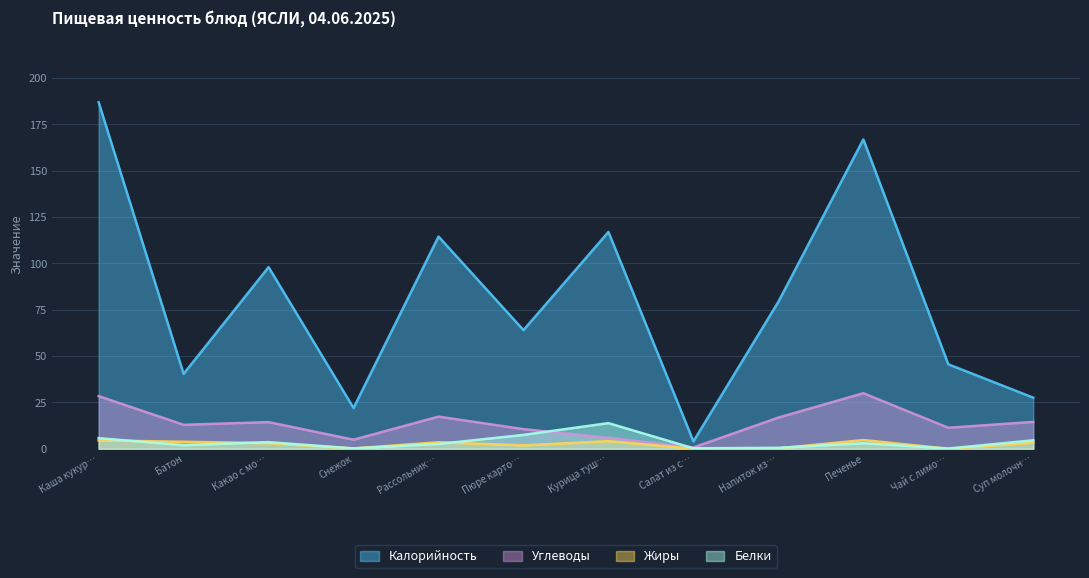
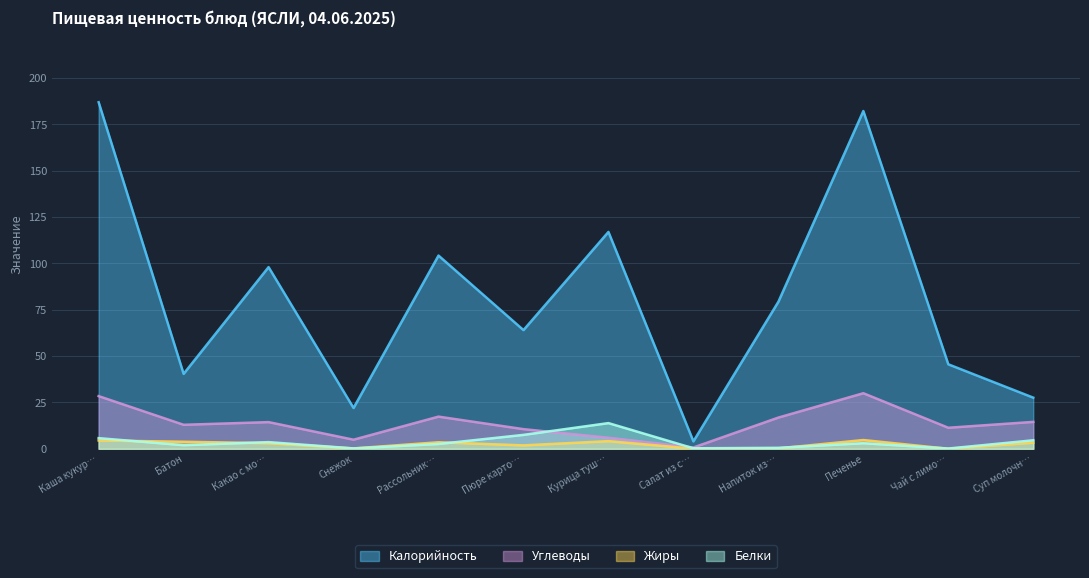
  {
    "Калорийность": {
      "Каша кукур…": 187,
      "Батон": 40,
      "Какао с мо…": 98,
      "Снежок": 22,
-     "Рассольник…": 114,
+     "Рассольник…": 104,
      "Пюре карто…": 64,
      "Курица туш…": 117,
      "Салат из с…": 4,
      "Напиток из…": 79,
-     "Печенье": 167,
+     "Печенье": 182,
      "Чай с лимо…": 46,
      "Суп молочн…": 28
    },
    "Углеводы": {
      "Каша кукур…": 28,
      "Батон": 13,
      "Какао с мо…": 14,
      "Снежок": 5,
      "Рассольник…": 17,
      "Пюре карто…": 11,
      "Курица туш…": 6,
      "Напиток из…": 17,
      "Печенье": 30,
      "Чай с лимо…": 11,
      "Суп молочн…": 15
    },
    "Жиры": {
      "Батон": 4,
      "Пюре карто…": 2,
      "Курица туш…": 4,
      "Печенье": 5
    },
    "Белки": {
      "Батон": 2,
      "Пюре карто…": 8,
      "Курица туш…": 14,
      "Печенье": 3
    }
  }
